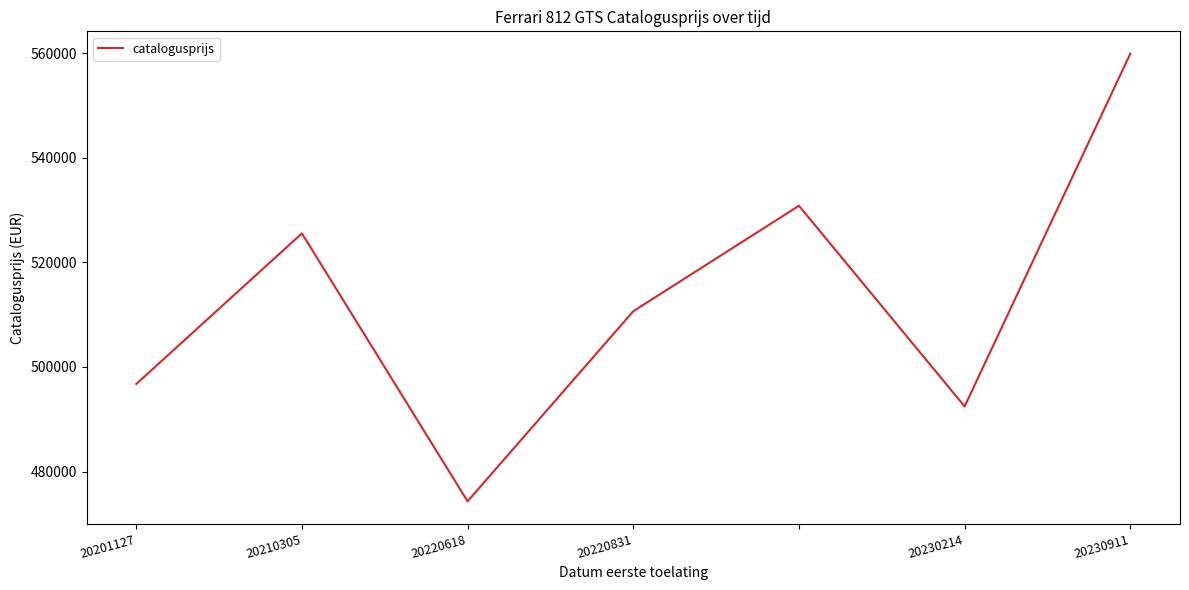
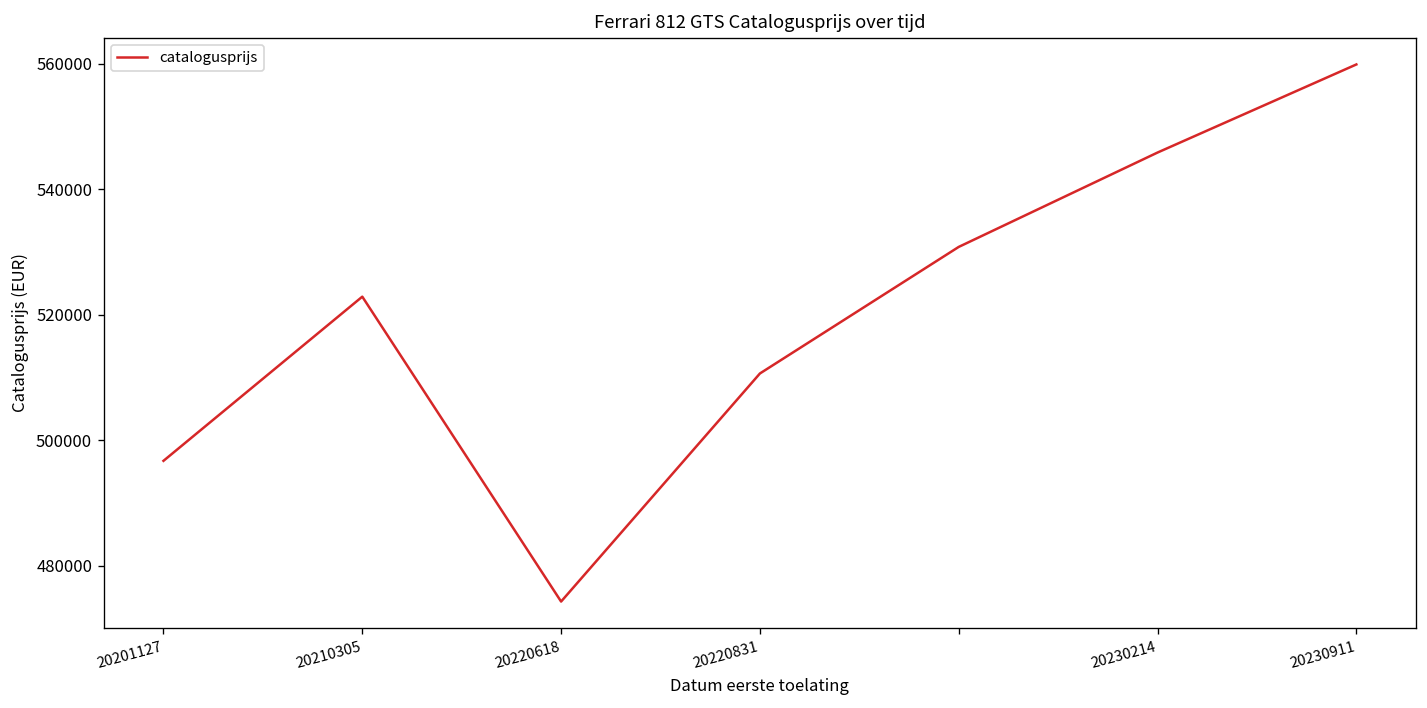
  {
    "20201127": 497000,
-   "20210305": 526000,
+   "20210305": 523000,
    "20220618": 474000,
    "20220831": 511000,
-   "20230214": 492000,
+   "20230214": 546000,
    "20230911": 560000
  }
